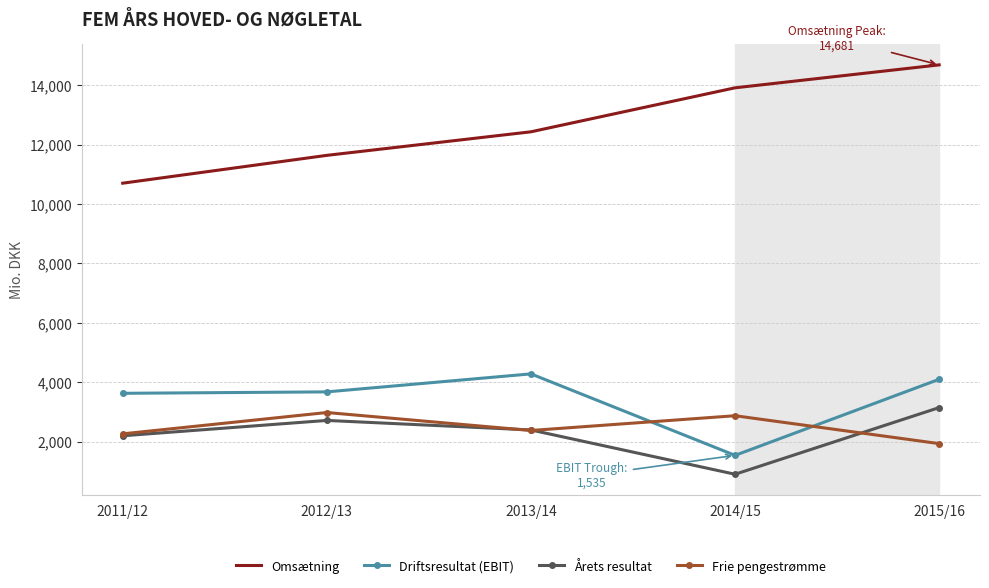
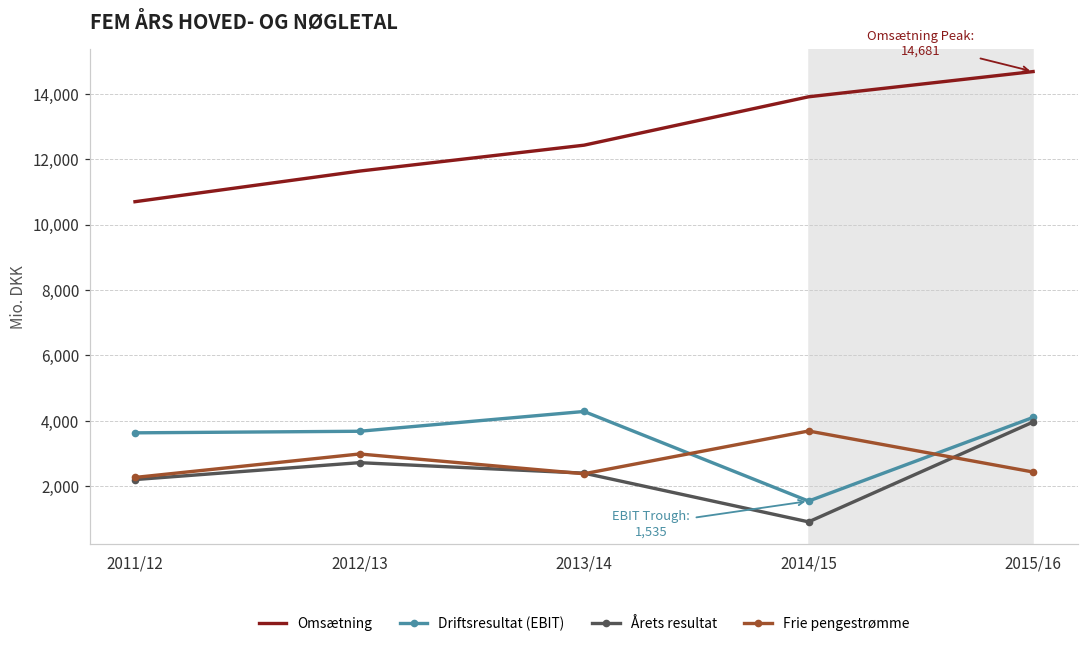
  {
    "Omsætning": {
      "2015/16": "14,681"
    },
    "Driftsresultat (EBIT)": {
      "2014/15": "1,535"
    },
    "Årets resultat": {
      "2012/13": "2,700",
-     "2015/16": "3,100"
+     "2015/16": "4,000"
    },
    "Frie pengestrømme": {
      "2012/13": "3,000",
-     "2014/15": "2,900",
-     "2015/16": "1,900"
+     "2014/15": "3,700",
+     "2015/16": "2,400"
    }
  }
